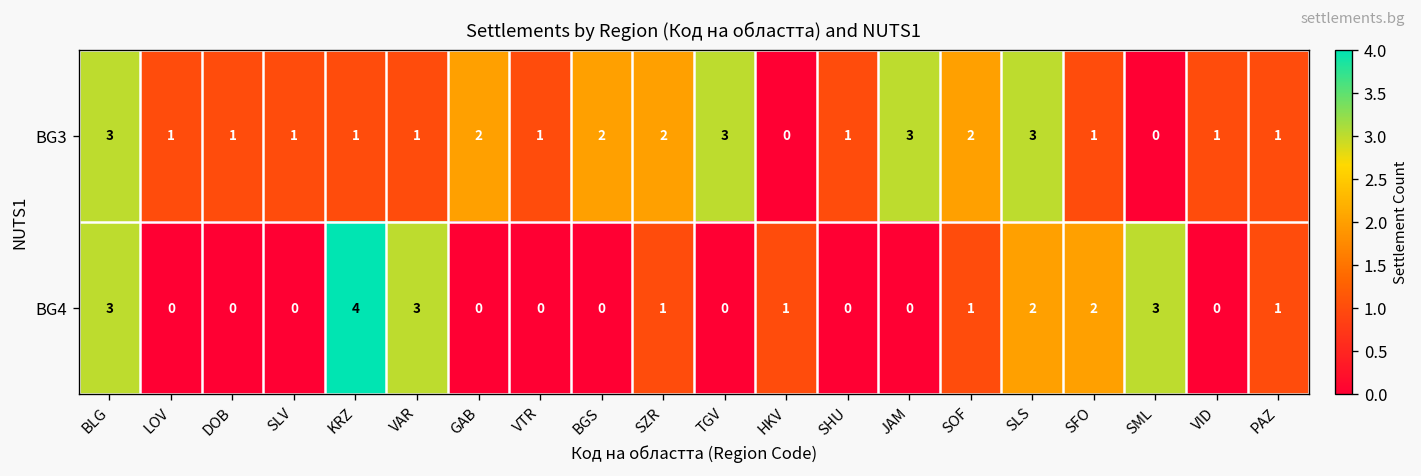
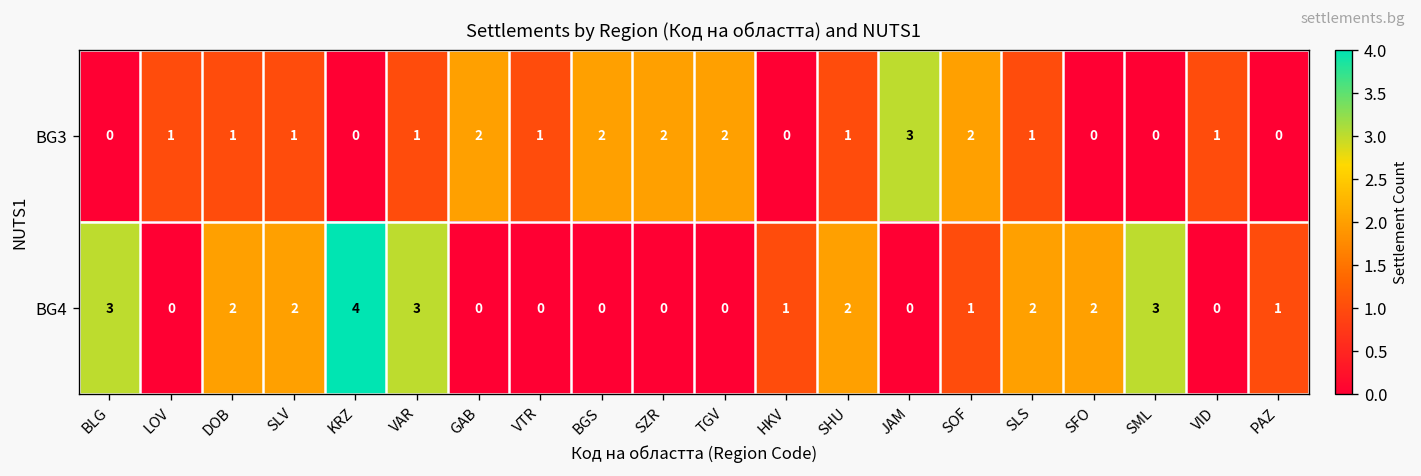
  {
    "BG3": {
-     "BLG": 3,
+     "BLG": 0,
      "LOV": 1,
      "DOB": 1,
      "SLV": 1,
-     "KRZ": 1,
+     "KRZ": 0,
      "VAR": 1,
      "GAB": 2,
      "VTR": 1,
      "BGS": 2,
      "SZR": 2,
-     "TGV": 3,
+     "TGV": 2,
      "HKV": 0,
      "SHU": 1,
      "JAM": 3,
      "SOF": 2,
-     "SLS": 3,
-     "SFO": 1,
+     "SLS": 1,
+     "SFO": 0,
      "SML": 0,
      "VID": 1,
-     "PAZ": 1
+     "PAZ": 0
    },
    "BG4": {
      "BLG": 3,
      "LOV": 0,
-     "DOB": 0,
-     "SLV": 0,
+     "DOB": 2,
+     "SLV": 2,
      "KRZ": 4,
      "VAR": 3,
      "GAB": 0,
      "VTR": 0,
      "BGS": 0,
-     "SZR": 1,
+     "SZR": 0,
      "TGV": 0,
      "HKV": 1,
-     "SHU": 0,
+     "SHU": 2,
      "JAM": 0,
      "SOF": 1,
      "SLS": 2,
      "SFO": 2,
      "SML": 3,
      "VID": 0,
      "PAZ": 1
    }
  }
